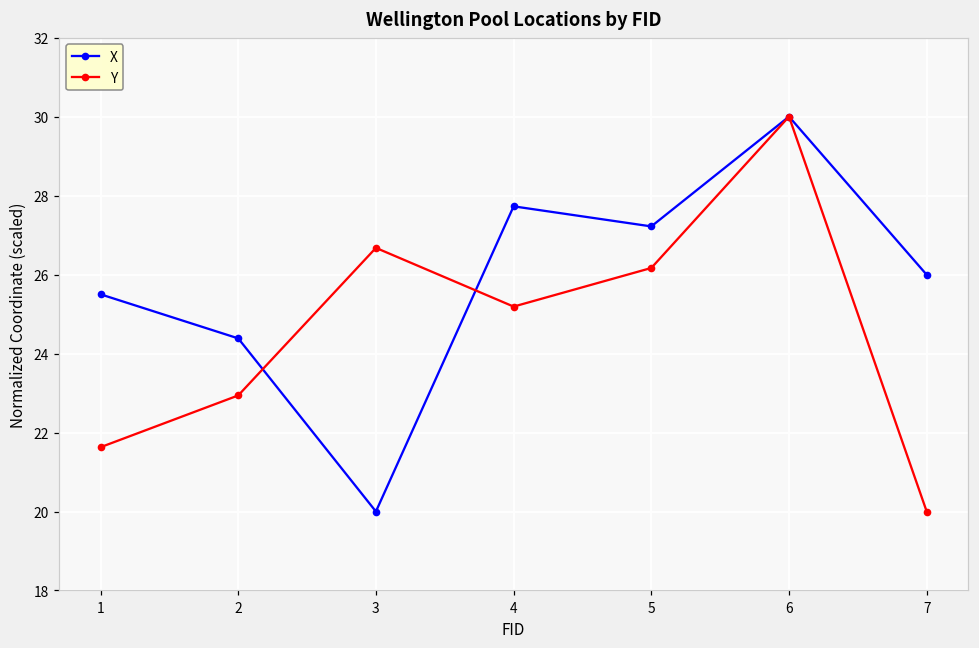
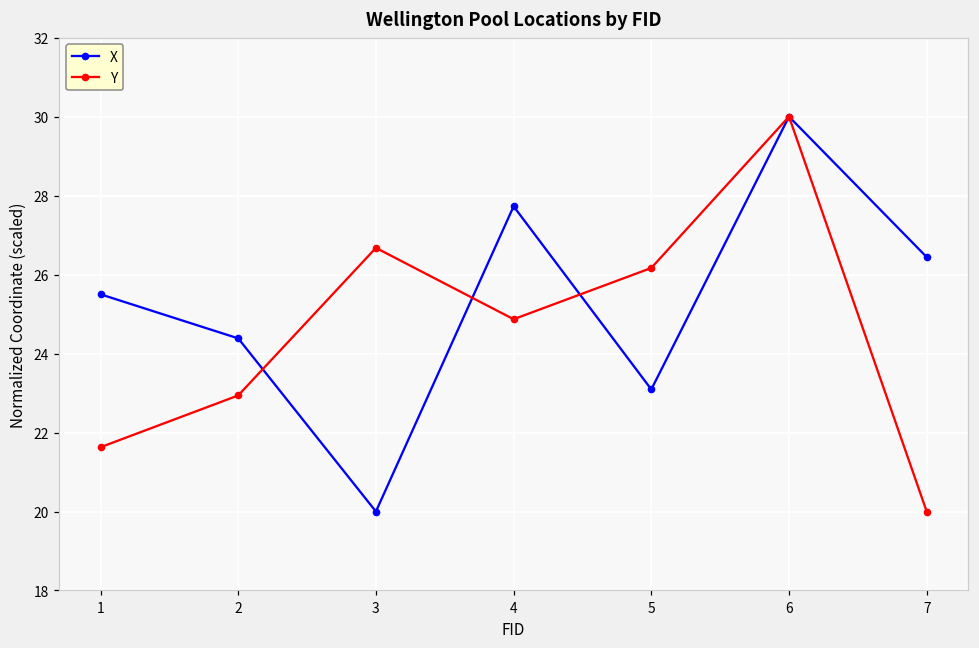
  {
    "X": {
      "1": 25.5,
      "2": 24.4,
      "3": 20.0,
      "4": 27.7,
-     "5": 27.2,
-     "7": 26.0
+     "5": 23.1,
+     "7": 26.4
    },
    "Y": {
      "1": 21.6,
      "2": 22.9,
      "3": 26.7,
-     "4": 25.2,
+     "4": 24.9,
      "5": 26.2,
      "7": 20.0
    }
  }
